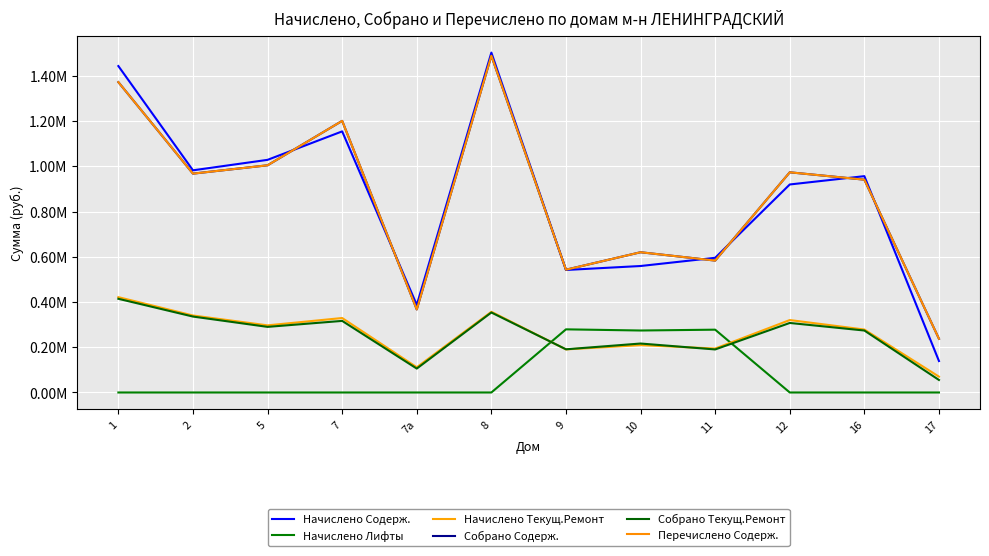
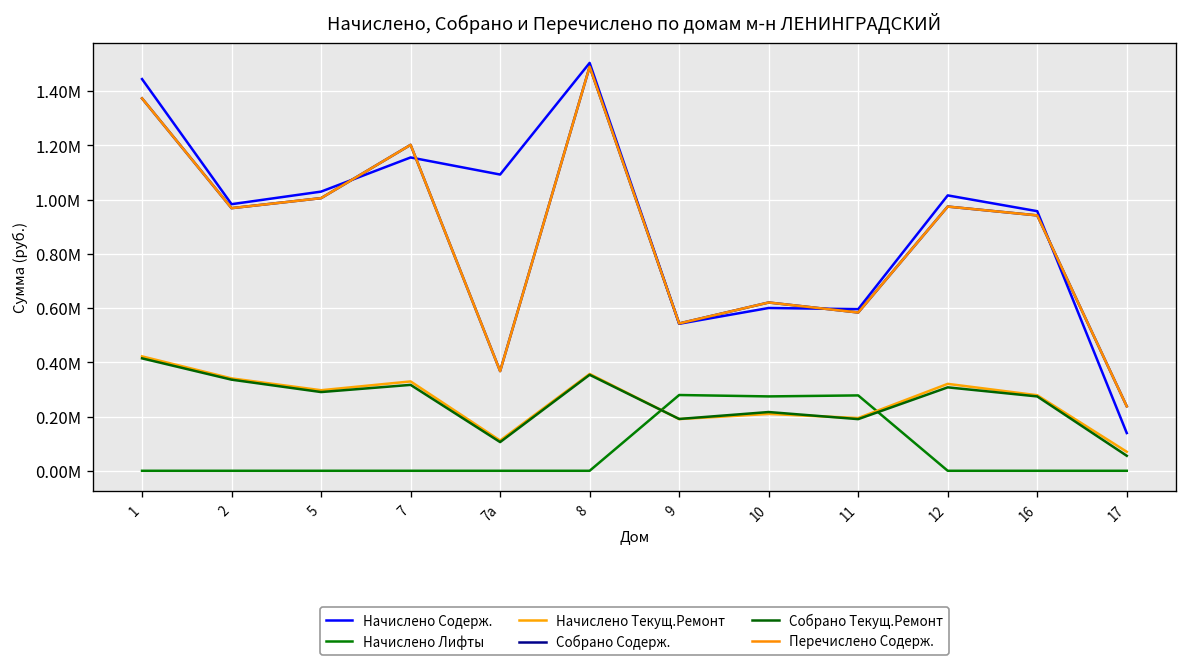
  {
    "Начислено Содерж.": {
      "1": 1440000,
      "2": 980000,
      "5": 1030000,
      "7": 1160000,
-     "7а": 390000,
+     "7а": 1090000,
      "8": 1500000,
-     "10": 560000,
+     "10": 600000,
      "11": 600000,
-     "12": 920000,
+     "12": 1020000,
      "16": 960000,
      "17": 140000
    }
  }
